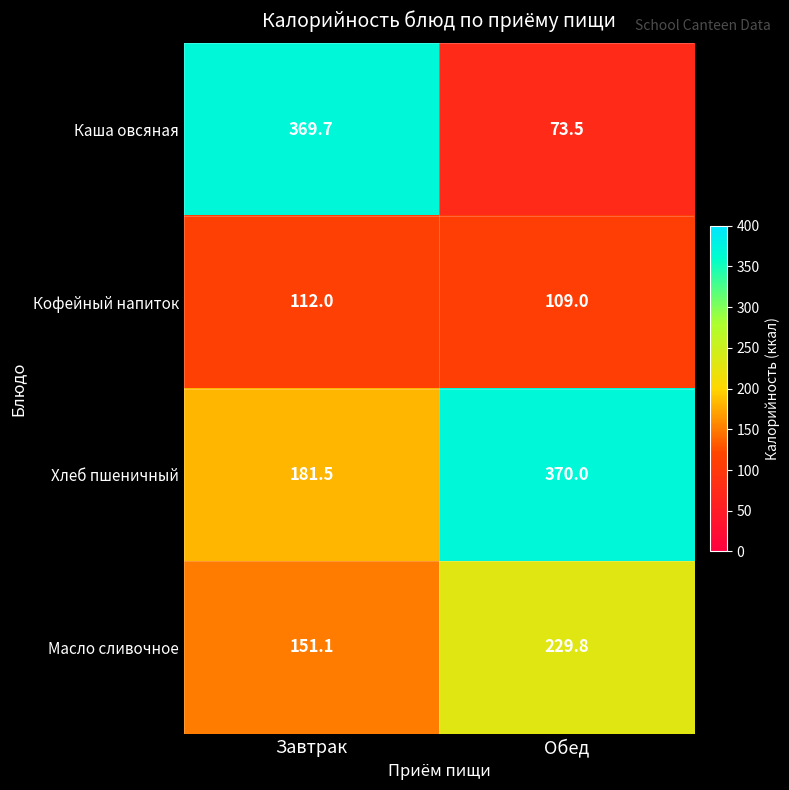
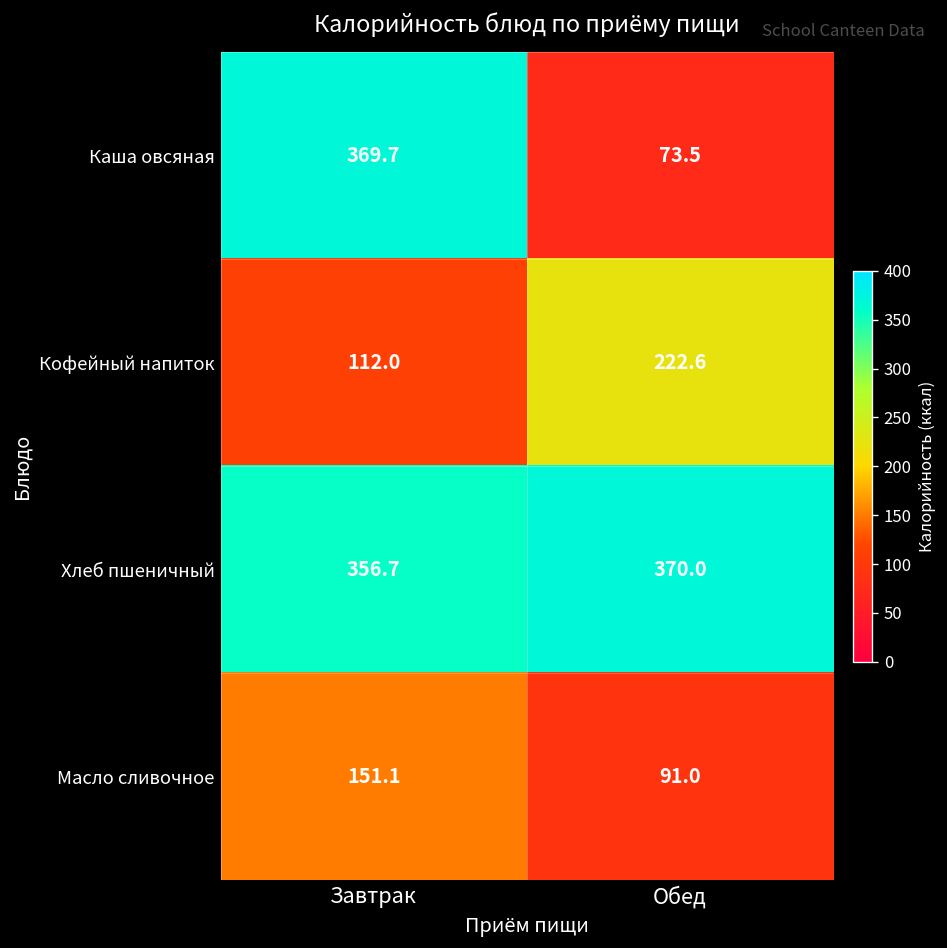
  {
    "Каша овсяная": {
      "Завтрак": 369.7,
      "Обед": 73.5
    },
    "Кофейный напиток": {
      "Завтрак": 112.0,
-     "Обед": 109.0
+     "Обед": 222.6
    },
    "Хлеб пшеничный": {
-     "Завтрак": 181.5,
+     "Завтрак": 356.7,
      "Обед": 370.0
    },
    "Масло сливочное": {
      "Завтрак": 151.1,
-     "Обед": 229.8
+     "Обед": 91.0
    }
  }
